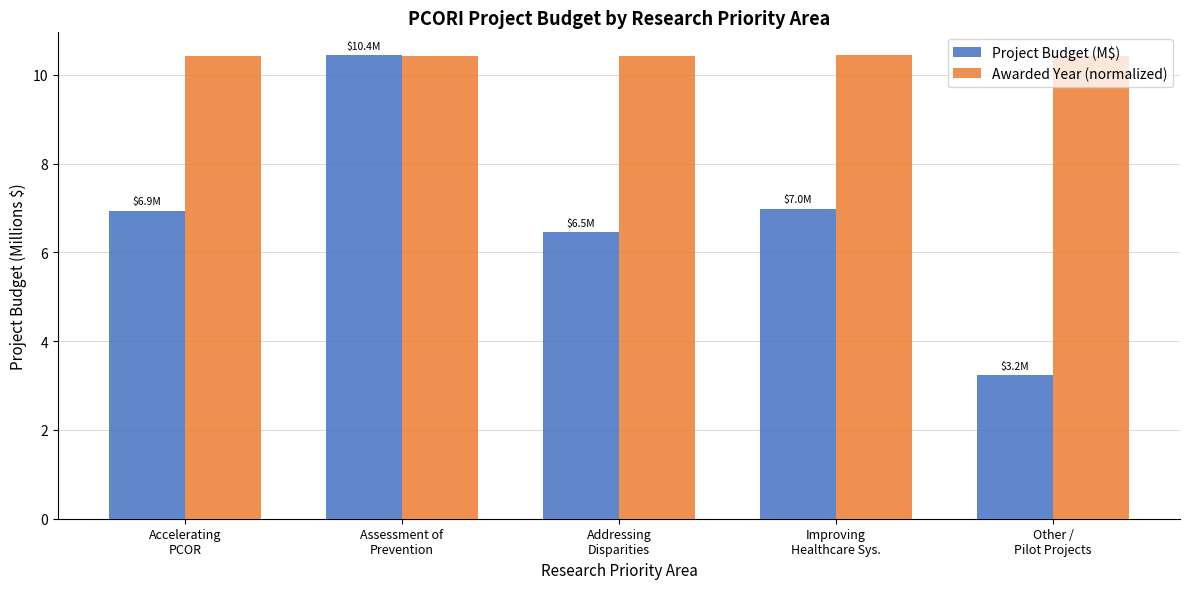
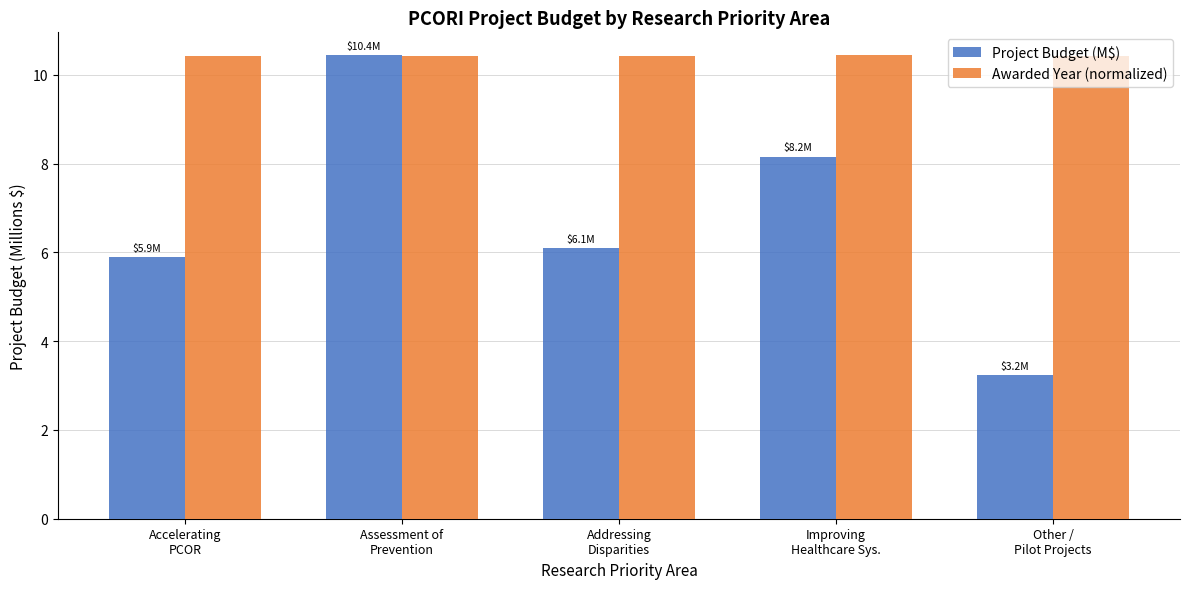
  {
    "Project Budget (M$)": {
-     "Accelerating PCOR": "$6.9M",
+     "Accelerating PCOR": "$5.9M",
      "Assessment of Prevention": "$10.4M",
-     "Addressing Disparities": "$6.5M",
-     "Improving Healthcare Sys.": "$7.0M",
+     "Addressing Disparities": "$6.1M",
+     "Improving Healthcare Sys.": "$8.2M",
      "Other / Pilot Projects": "$3.2M"
    },
    "Awarded Year (normalized)": {
      "Accelerating PCOR": "10.4",
      "Assessment of Prevention": "10.4",
      "Addressing Disparities": "10.4",
      "Improving Healthcare Sys.": "10.4"
    }
  }
